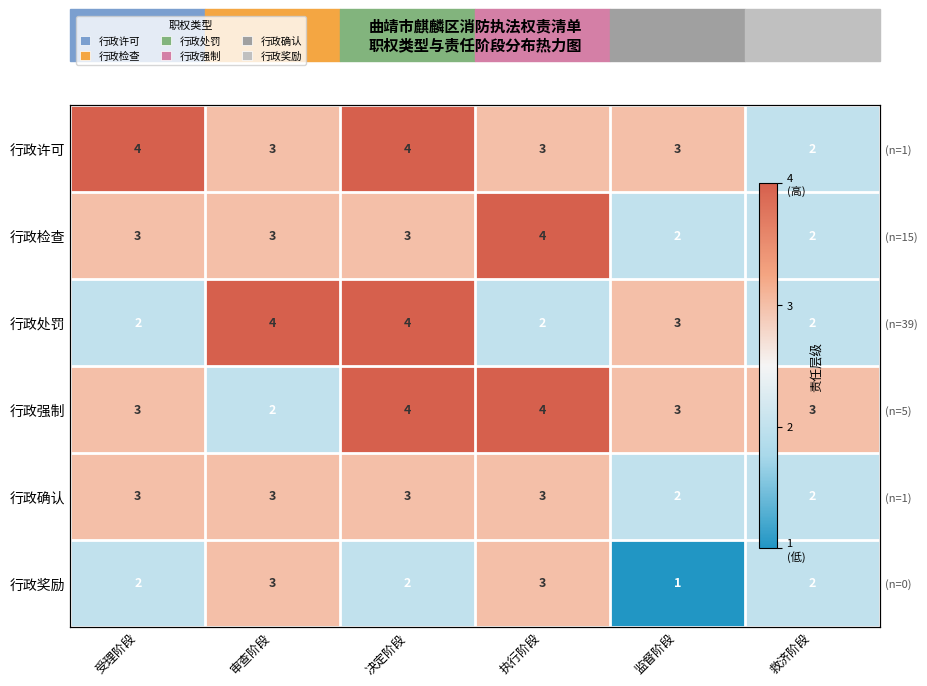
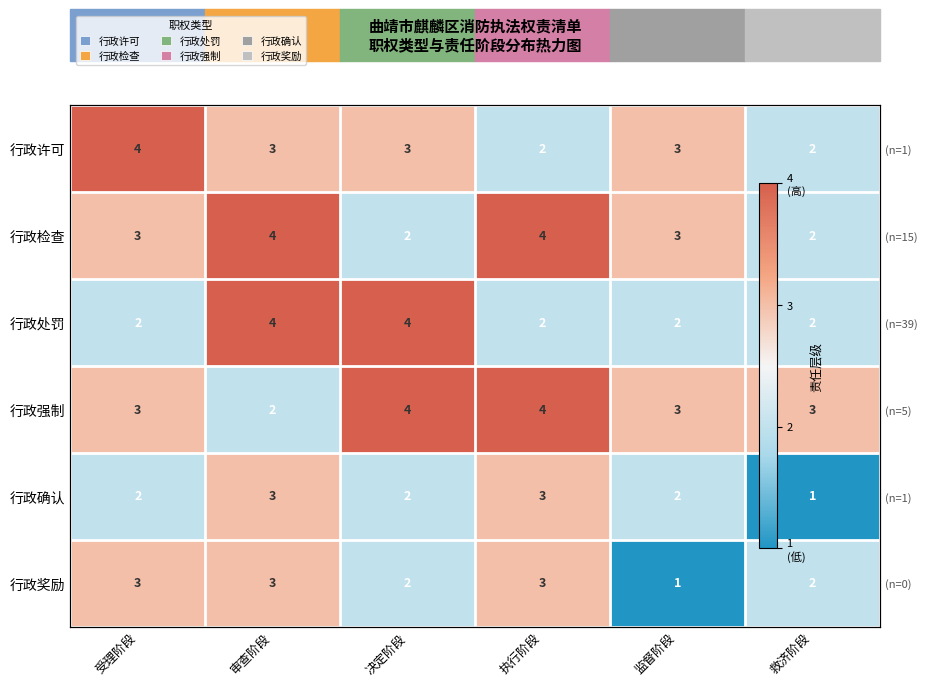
  {
    "行政许可": {
      "受理阶段": 4,
      "审查阶段": 3,
-     "决定阶段": 4,
-     "执行阶段": 3,
+     "决定阶段": 3,
+     "执行阶段": 2,
      "监督阶段": 3,
      "救济阶段": 2
    },
    "行政检查": {
      "受理阶段": 3,
-     "审查阶段": 3,
-     "决定阶段": 3,
+     "审查阶段": 4,
+     "决定阶段": 2,
      "执行阶段": 4,
-     "监督阶段": 2,
+     "监督阶段": 3,
      "救济阶段": 2
    },
    "行政处罚": {
      "受理阶段": 2,
      "审查阶段": 4,
      "决定阶段": 4,
      "执行阶段": 2,
-     "监督阶段": 3,
+     "监督阶段": 2,
      "救济阶段": 2
    },
    "行政强制": {
      "受理阶段": 3,
      "审查阶段": 2,
      "决定阶段": 4,
      "执行阶段": 4,
      "监督阶段": 3,
      "救济阶段": 3
    },
    "行政确认": {
-     "受理阶段": 3,
+     "受理阶段": 2,
      "审查阶段": 3,
-     "决定阶段": 3,
+     "决定阶段": 2,
      "执行阶段": 3,
      "监督阶段": 2,
-     "救济阶段": 2
+     "救济阶段": 1
    },
    "行政奖励": {
-     "受理阶段": 2,
+     "受理阶段": 3,
      "审查阶段": 3,
      "决定阶段": 2,
      "执行阶段": 3,
      "监督阶段": 1,
      "救济阶段": 2
    }
  }
